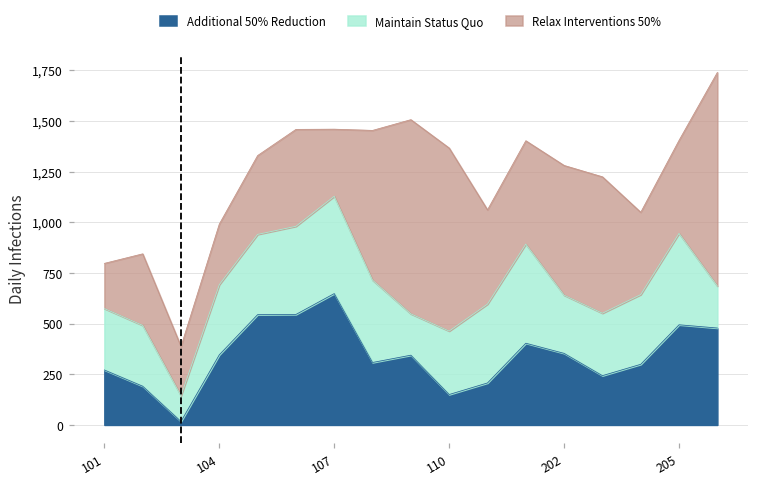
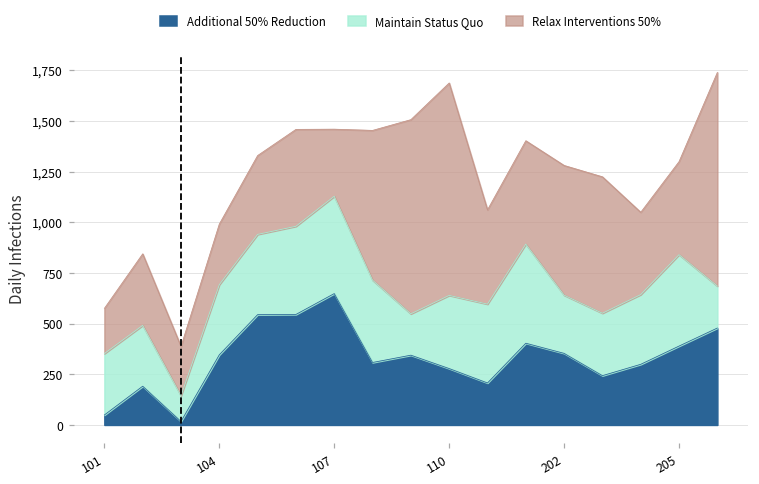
  {
    "Additional 50% Reduction": {
-     "101": "270",
+     "101": "50",
      "104": "350",
      "107": "650",
-     "110": "150",
+     "110": "280",
      "202": "350",
-     "205": "490"
+     "205": "390"
    },
    "Maintain Status Quo": {
      "101": "300",
      "104": "350",
      "107": "480",
-     "110": "310",
+     "110": "360",
      "202": "290",
      "205": "450"
    },
    "Relax Interventions 50%": {
      "101": "220",
      "104": "300",
      "107": "330",
-     "110": "900",
+     "110": "1,050",
      "202": "640",
      "205": "460"
    }
  }
